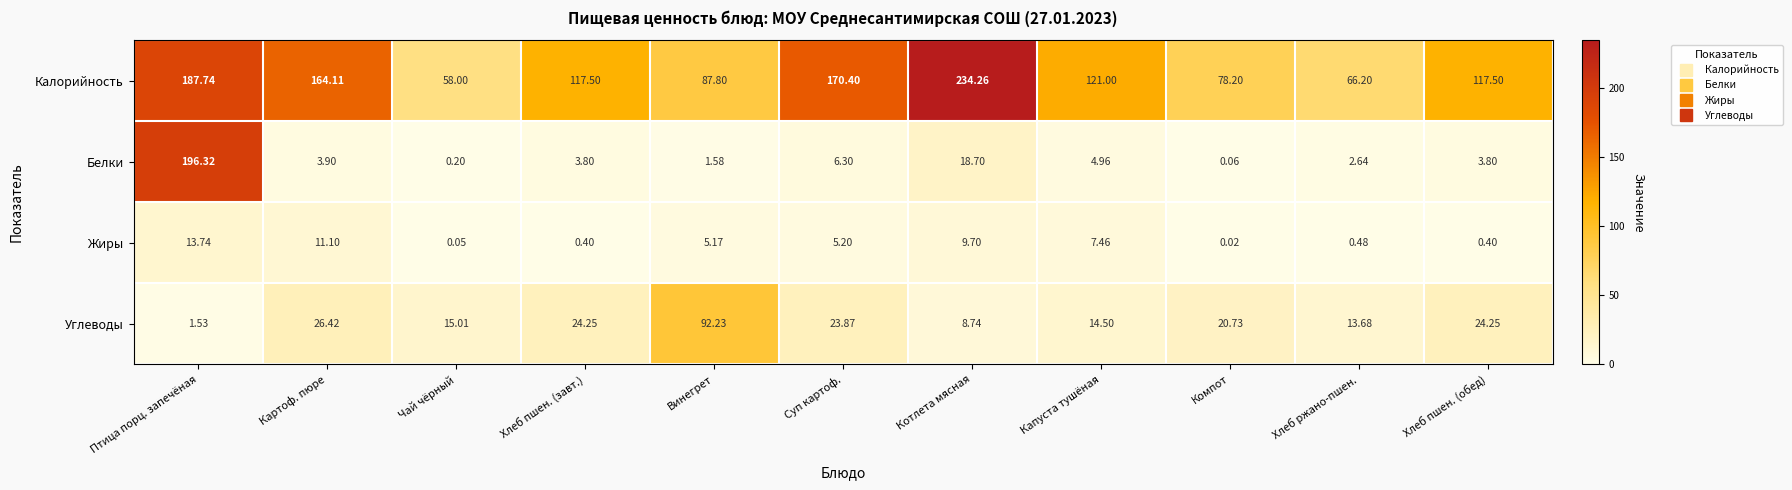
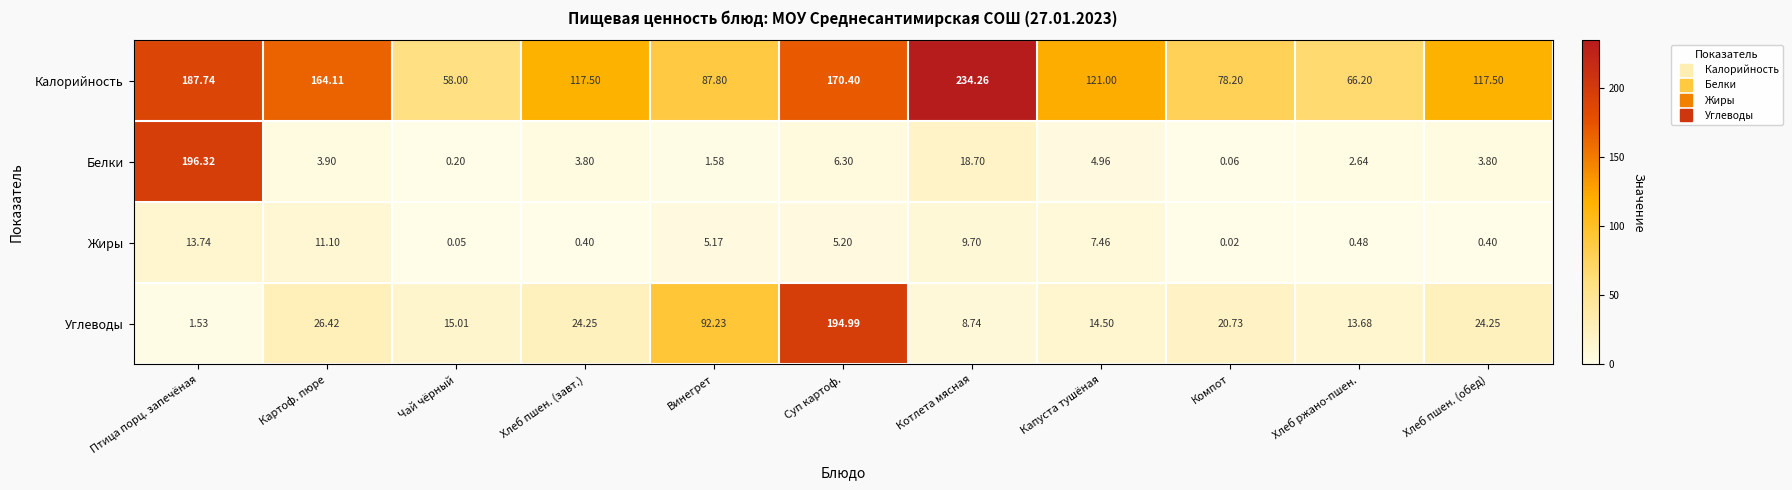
  {
    "Калорийность": {
      "Птица порц. запечёная": 187.74,
      "Картоф. пюре": 164.11,
      "Чай чёрный": 58.00,
      "Хлеб пшен. (завт.)": 117.50,
      "Винегрет": 87.80,
      "Суп картоф.": 170.40,
      "Котлета мясная": 234.26,
      "Капуста тушёная": 121.00,
      "Компот": 78.20,
      "Хлеб ржано-пшен.": 66.20,
      "Хлеб пшен. (обед)": 117.50
    },
    "Белки": {
      "Птица порц. запечёная": 196.32,
      "Картоф. пюре": 3.90,
      "Чай чёрный": 0.20,
      "Хлеб пшен. (завт.)": 3.80,
      "Винегрет": 1.58,
      "Суп картоф.": 6.30,
      "Котлета мясная": 18.70,
      "Капуста тушёная": 4.96,
      "Компот": 0.06,
      "Хлеб ржано-пшен.": 2.64,
      "Хлеб пшен. (обед)": 3.80
    },
    "Жиры": {
      "Птица порц. запечёная": 13.74,
      "Картоф. пюре": 11.10,
      "Чай чёрный": 0.05,
      "Хлеб пшен. (завт.)": 0.40,
      "Винегрет": 5.17,
      "Суп картоф.": 5.20,
      "Котлета мясная": 9.70,
      "Капуста тушёная": 7.46,
      "Компот": 0.02,
      "Хлеб ржано-пшен.": 0.48,
      "Хлеб пшен. (обед)": 0.40
    },
    "Углеводы": {
      "Птица порц. запечёная": 1.53,
      "Картоф. пюре": 26.42,
      "Чай чёрный": 15.01,
      "Хлеб пшен. (завт.)": 24.25,
      "Винегрет": 92.23,
-     "Суп картоф.": 23.87,
+     "Суп картоф.": 194.99,
      "Котлета мясная": 8.74,
      "Капуста тушёная": 14.50,
      "Компот": 20.73,
      "Хлеб ржано-пшен.": 13.68,
      "Хлеб пшен. (обед)": 24.25
    }
  }
